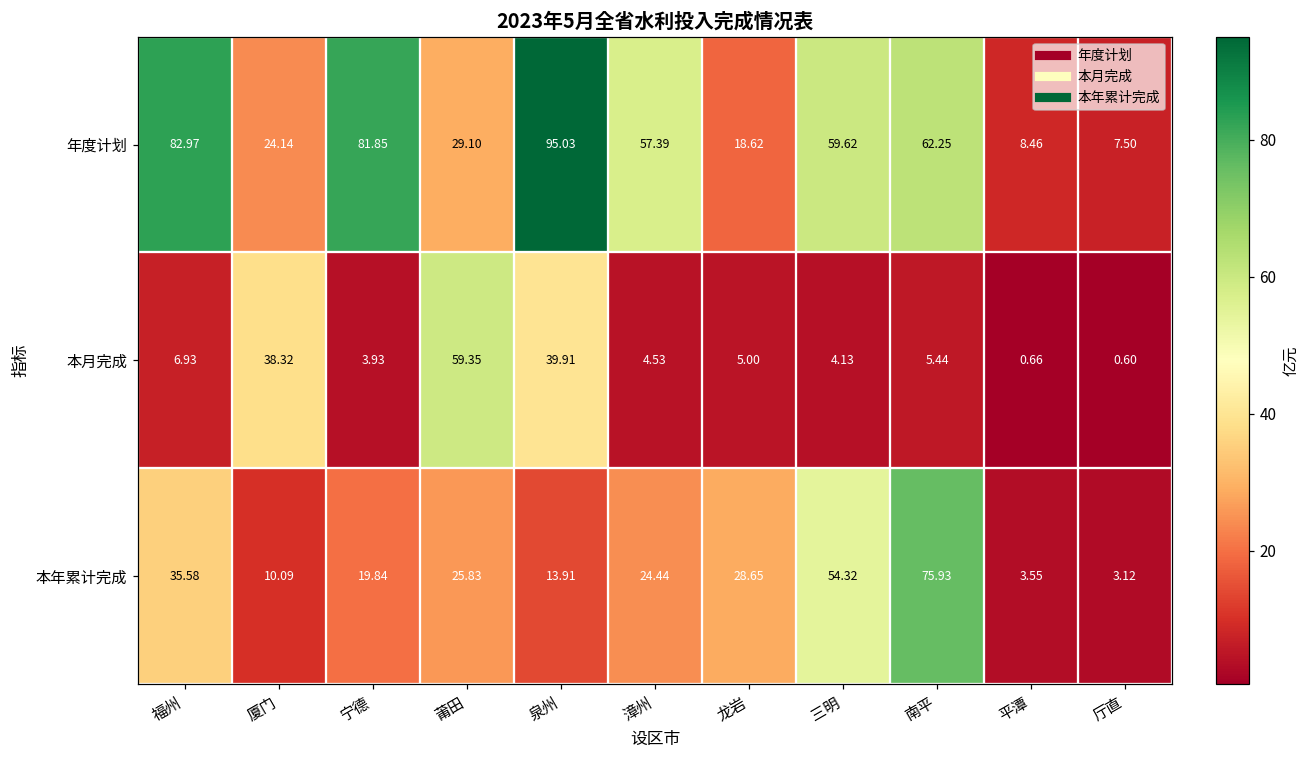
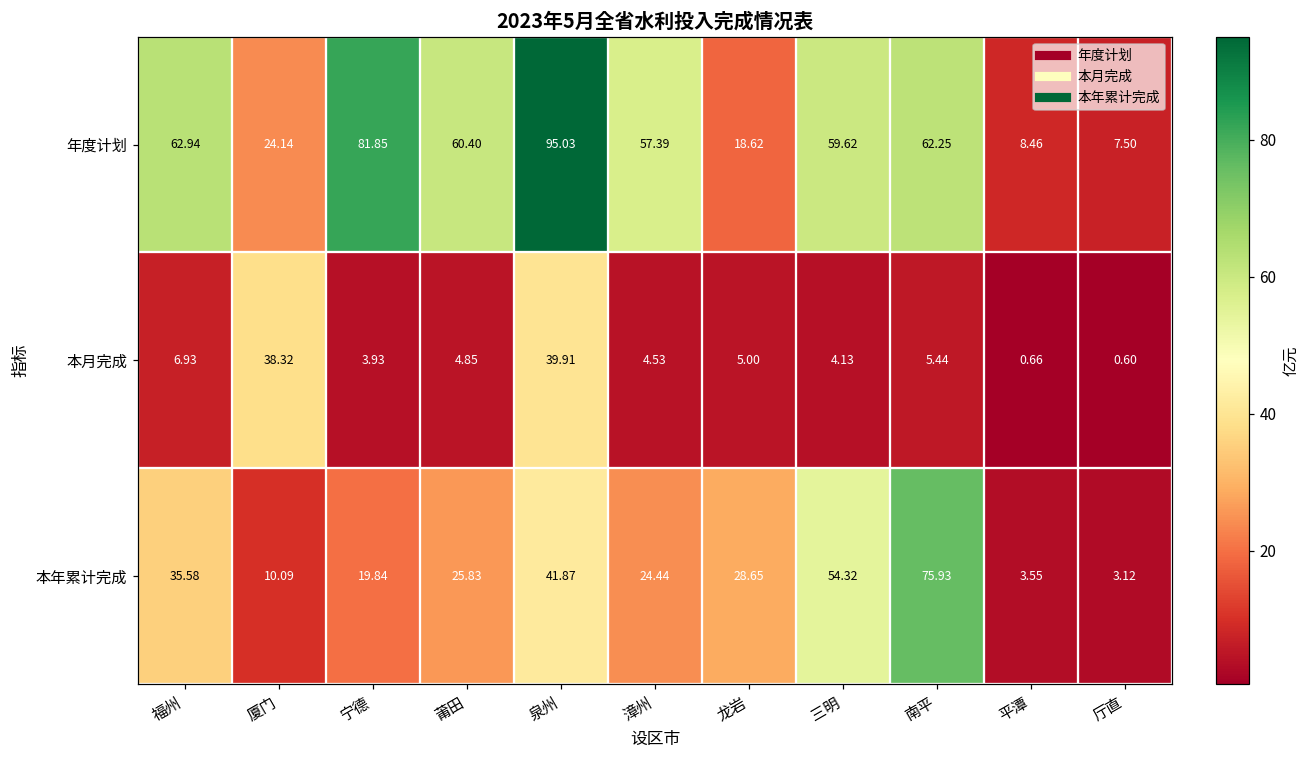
  {
    "年度计划": {
-     "福州": 82.97,
+     "福州": 62.94,
      "厦门": 24.14,
      "宁德": 81.85,
-     "莆田": 29.10,
+     "莆田": 60.40,
      "泉州": 95.03,
      "漳州": 57.39,
      "龙岩": 18.62,
      "三明": 59.62,
      "南平": 62.25,
      "平潭": 8.46,
      "厅直": 7.50
    },
    "本月完成": {
      "福州": 6.93,
      "厦门": 38.32,
      "宁德": 3.93,
-     "莆田": 59.35,
+     "莆田": 4.85,
      "泉州": 39.91,
      "漳州": 4.53,
      "龙岩": 5.00,
      "三明": 4.13,
      "南平": 5.44,
      "平潭": 0.66,
      "厅直": 0.60
    },
    "本年累计完成": {
      "福州": 35.58,
      "厦门": 10.09,
      "宁德": 19.84,
      "莆田": 25.83,
-     "泉州": 13.91,
+     "泉州": 41.87,
      "漳州": 24.44,
      "龙岩": 28.65,
      "三明": 54.32,
      "南平": 75.93,
      "平潭": 3.55,
      "厅直": 3.12
    }
  }
